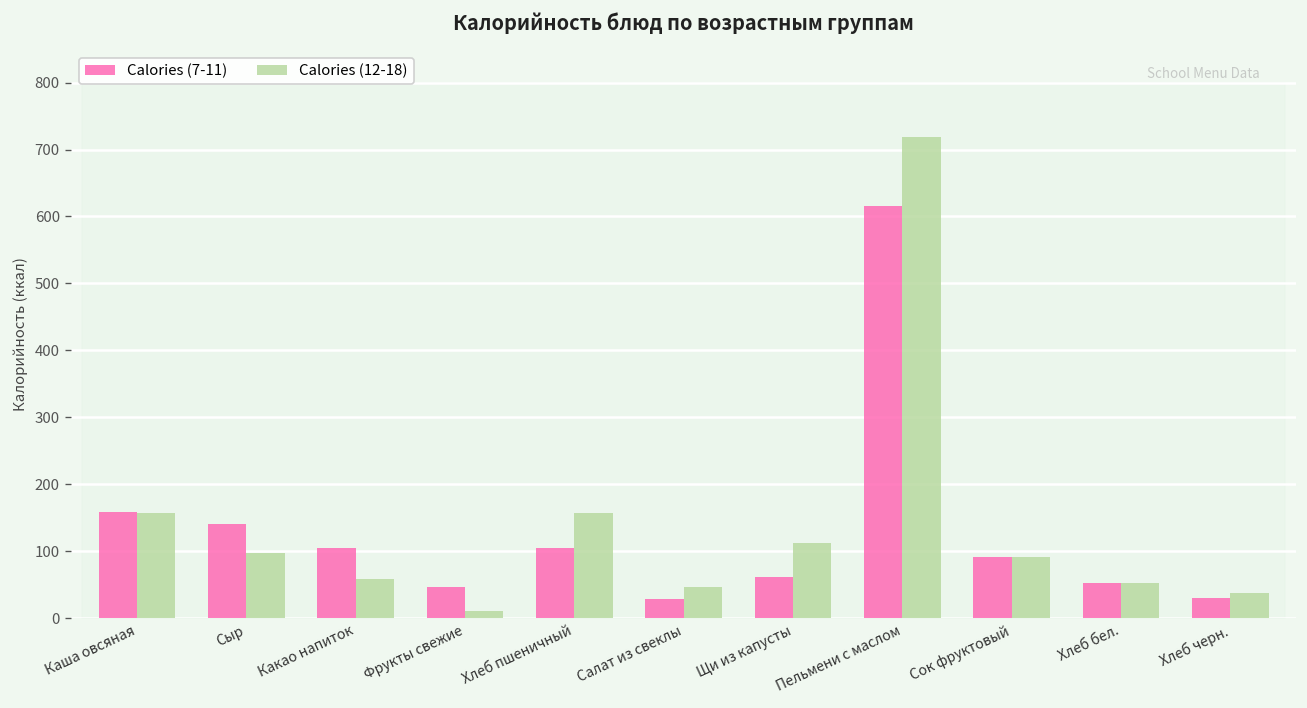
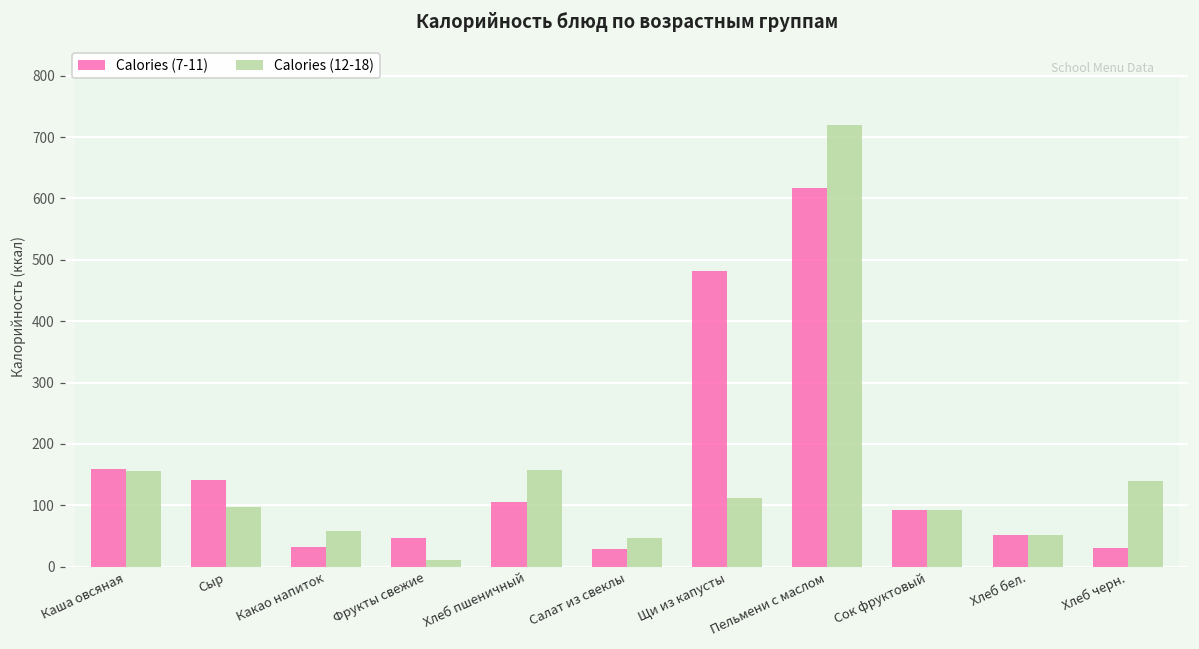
  {
    "Calories (7-11)": {
      "Каша овсяная": 160,
      "Сыр": 140,
-     "Какао напиток": 100,
+     "Какао напиток": 30,
      "Фрукты свежие": 50,
      "Хлеб пшеничный": 100,
      "Салат из свеклы": 30,
-     "Щи из капусты": 60,
+     "Щи из капусты": 480,
      "Пельмени с маслом": 620,
      "Сок фруктовый": 90,
      "Хлеб бел.": 50,
      "Хлеб черн.": 30
    },
    "Calories (12-18)": {
      "Каша овсяная": 160,
      "Сыр": 100,
      "Какао напиток": 60,
      "Фрукты свежие": 10,
      "Хлеб пшеничный": 160,
      "Салат из свеклы": 50,
      "Щи из капусты": 110,
      "Пельмени с маслом": 720,
      "Сок фруктовый": 90,
      "Хлеб бел.": 50,
-     "Хлеб черн.": 40
+     "Хлеб черн.": 140
    }
  }
